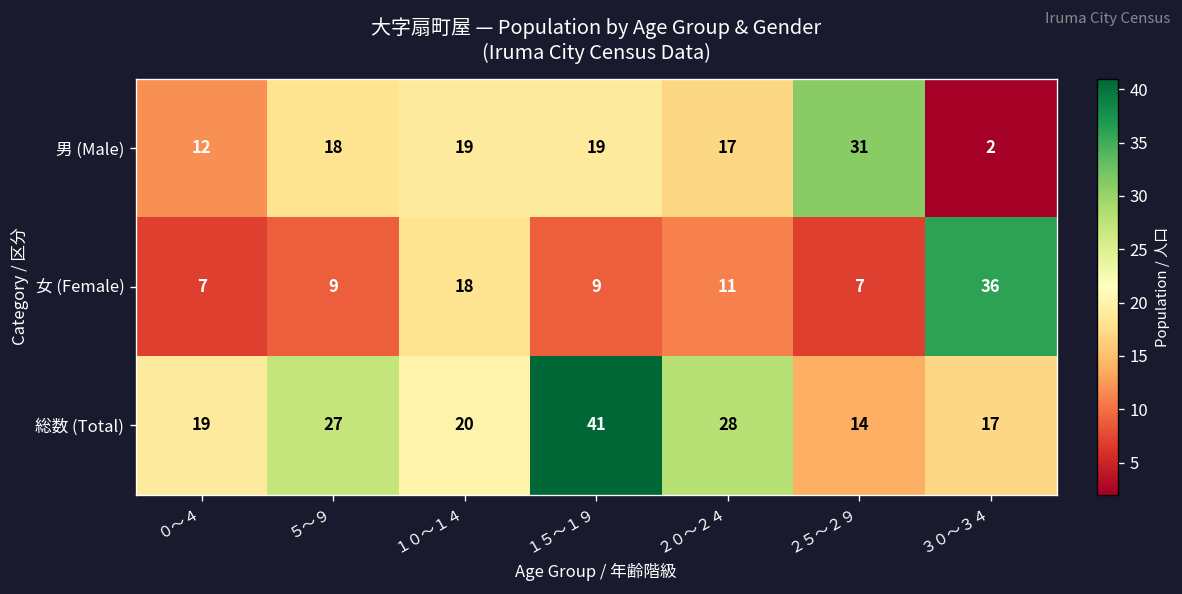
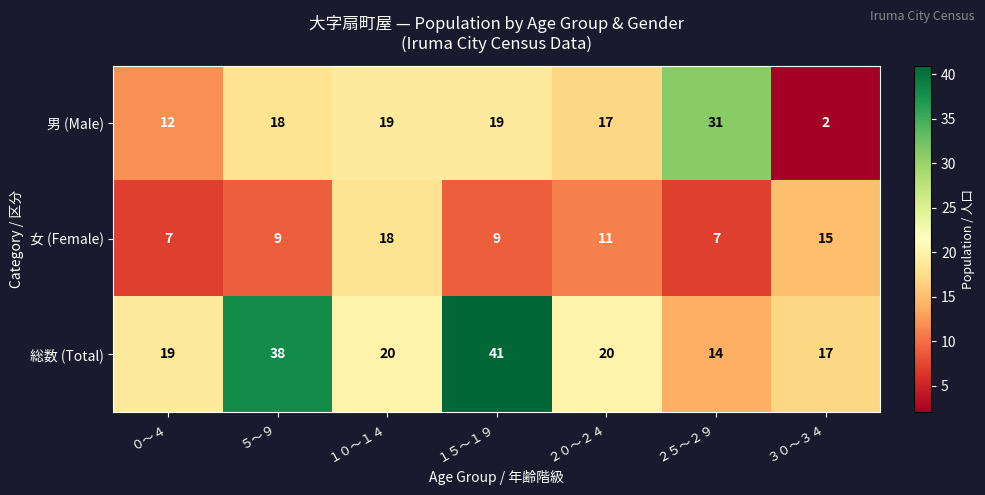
  {
    "男 (Male)": {
      "０～４": 12,
      "５～９": 18,
      "１０～１４": 19,
      "１５～１９": 19,
      "２０～２４": 17,
      "２５～２９": 31,
      "３０～３４": 2
    },
    "女 (Female)": {
      "０～４": 7,
      "５～９": 9,
      "１０～１４": 18,
      "１５～１９": 9,
      "２０～２４": 11,
      "２５～２９": 7,
-     "３０～３４": 36
+     "３０～３４": 15
    },
    "総数 (Total)": {
      "０～４": 19,
-     "５～９": 27,
+     "５～９": 38,
      "１０～１４": 20,
      "１５～１９": 41,
-     "２０～２４": 28,
+     "２０～２４": 20,
      "２５～２９": 14,
      "３０～３４": 17
    }
  }
